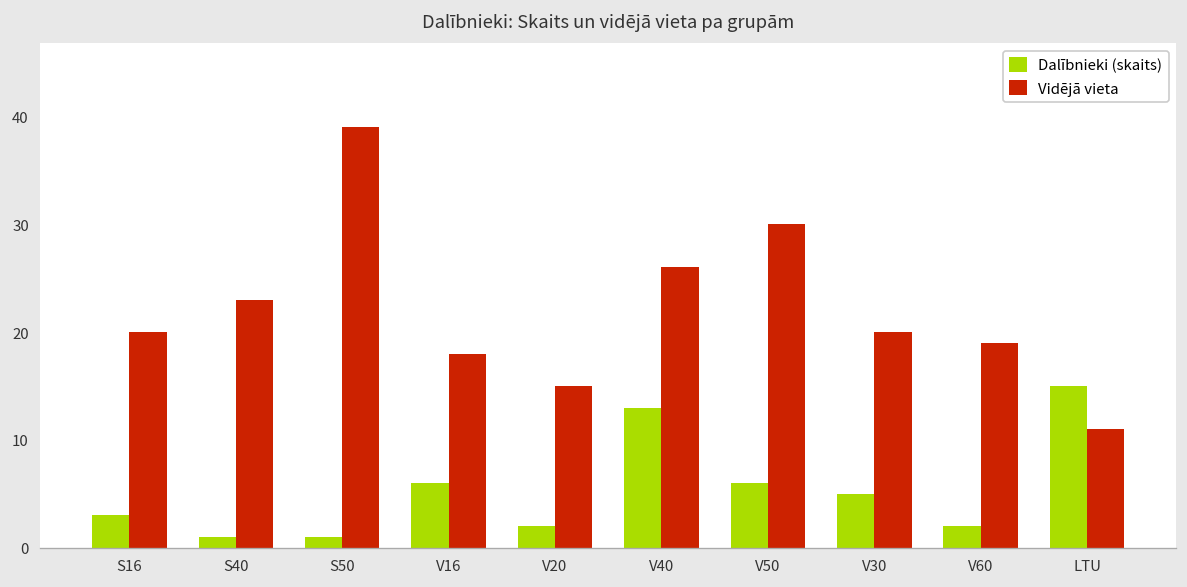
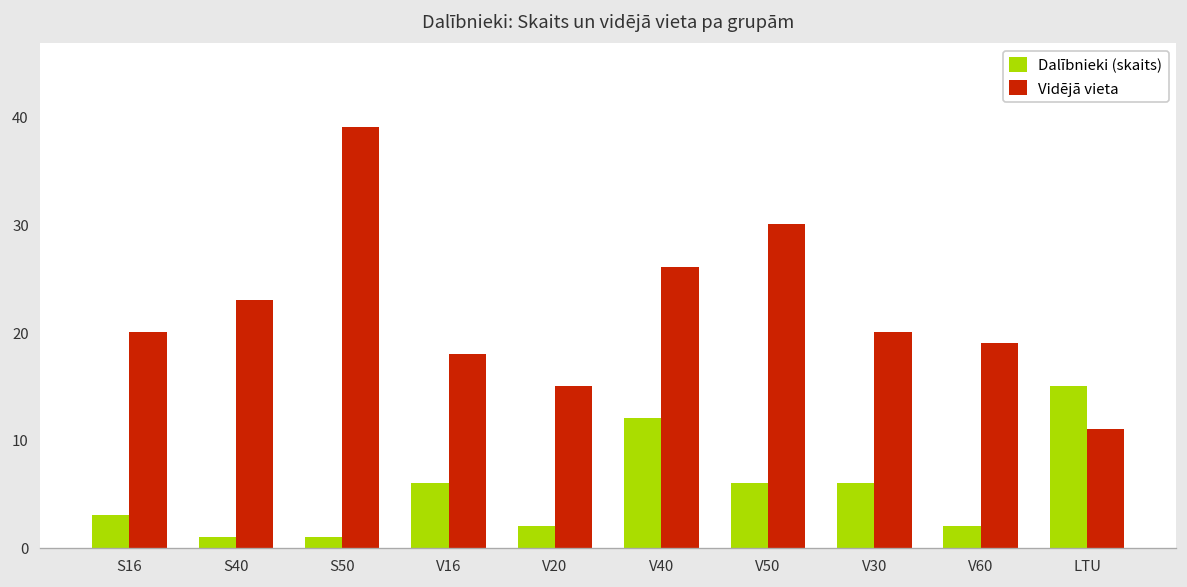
  {
    "Dalībnieki (skaits)": {
      "S16": 3,
      "S40": 1,
      "S50": 1,
      "V16": 6,
      "V20": 2,
-     "V40": 13,
+     "V40": 12,
      "V50": 6,
-     "V30": 5,
+     "V30": 6,
      "V60": 2,
      "LTU": 15
    },
    "Vidējā vieta": {
      "S16": 20,
      "S40": 23,
      "S50": 39,
      "V16": 18,
      "V20": 15,
      "V40": 26,
      "V50": 30,
      "V30": 20,
      "V60": 19,
      "LTU": 11
    }
  }
